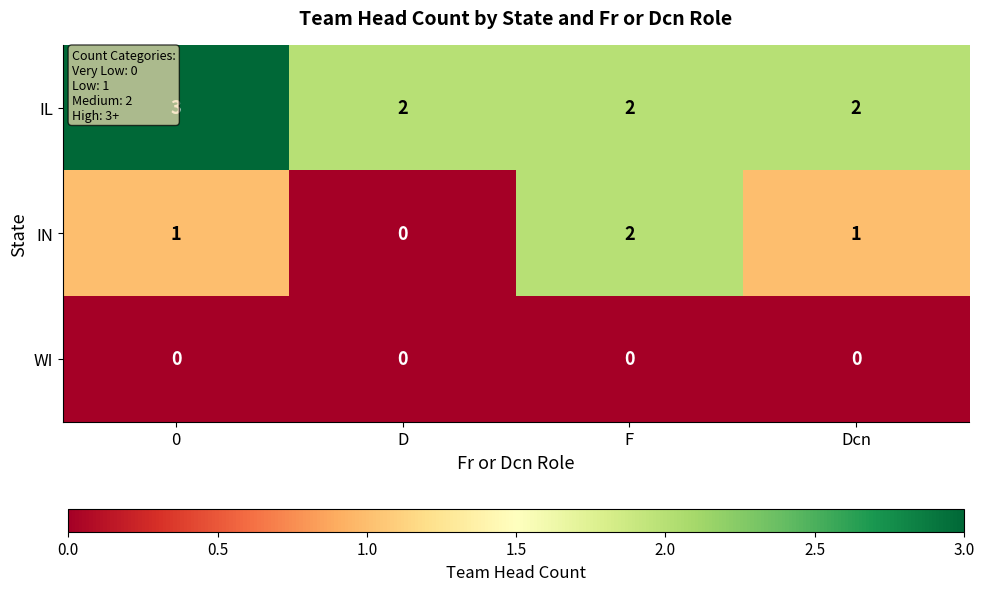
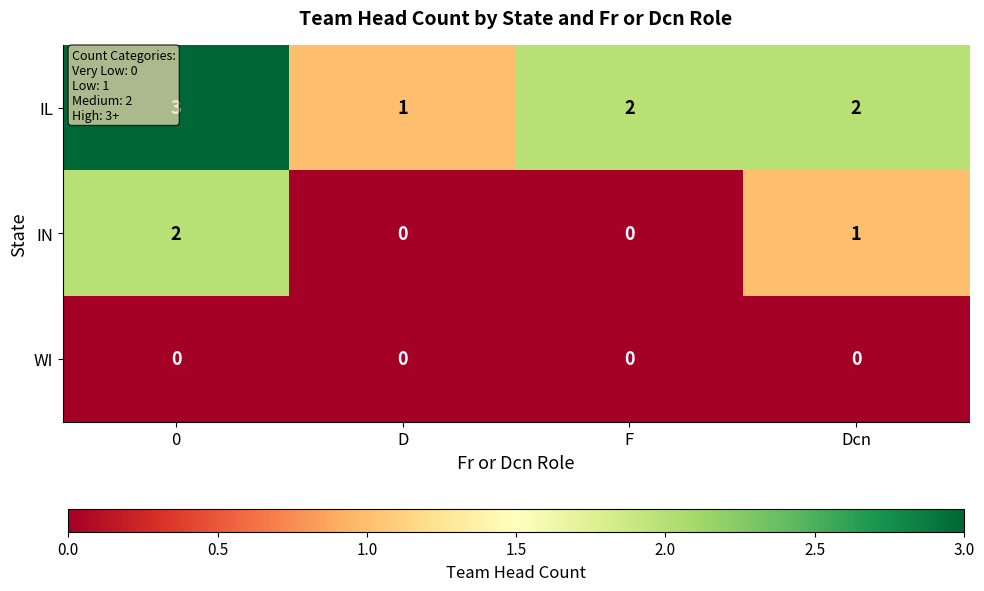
  {
    "IL": {
-     "D": 2,
+     "D": 1,
      "F": 2,
      "Dcn": 2
    },
    "IN": {
-     "0": 1,
+     "0": 2,
      "D": 0,
-     "F": 2,
+     "F": 0,
      "Dcn": 1
    },
    "WI": {
      "0": 0,
      "D": 0,
      "F": 0,
      "Dcn": 0
    }
  }
